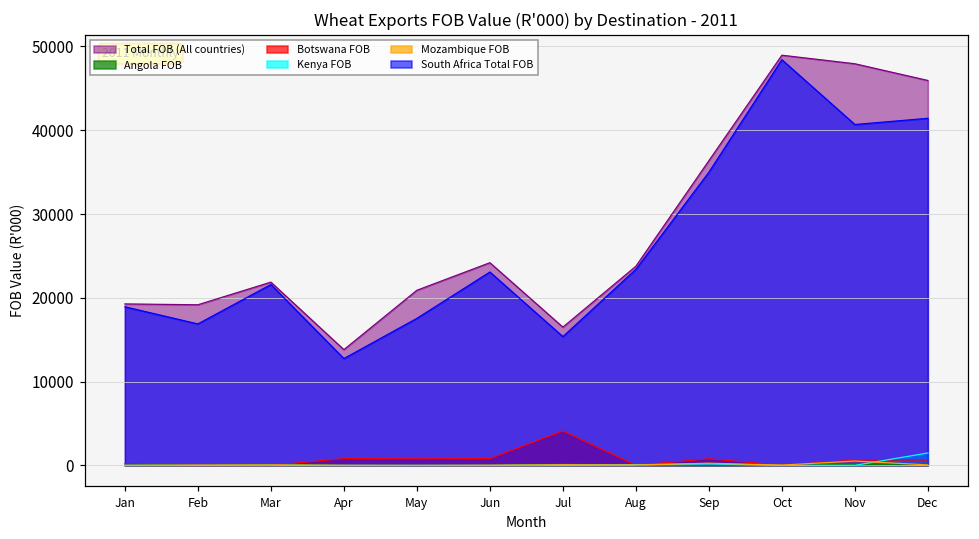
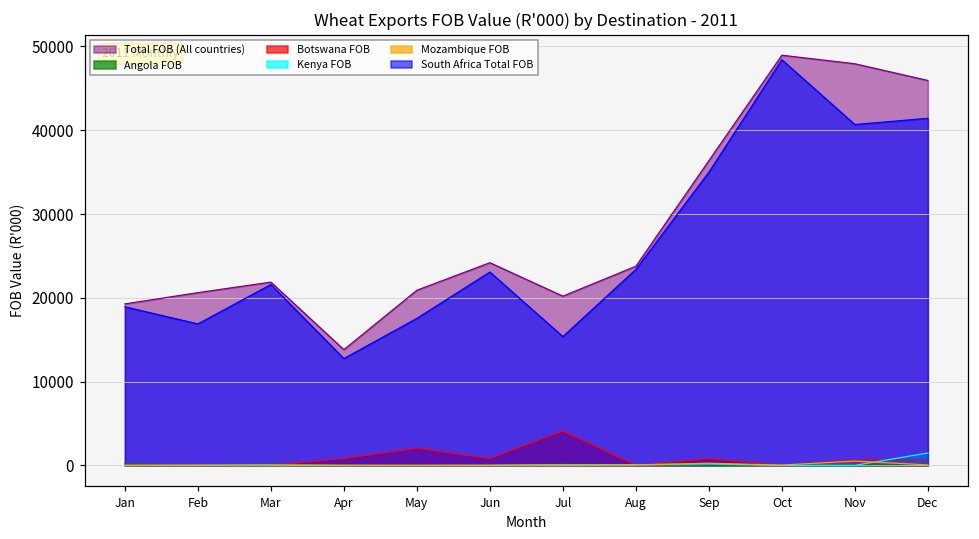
  {
    "Total FOB (All countries)": {
      "Jan": 19000,
-     "Feb": 19000,
+     "Feb": 21000,
      "Apr": 14000,
      "May": 21000,
      "Jun": 24000,
-     "Jul": 17000,
+     "Jul": 20000,
      "Aug": 24000,
      "Sep": 36000,
      "Oct": 49000,
      "Nov": 48000,
      "Dec": 46000
    },
    "Botswana FOB": {
      "Apr": 1000,
-     "May": 1000,
+     "May": 2000,
      "Jun": 1000,
      "Jul": 4000,
      "Sep": 1000,
      "Dec": 1000
    },
    "Kenya FOB": {
      "Dec": 1000
    },
    "South Africa Total FOB": {
      "Jan": 19000,
      "Feb": 17000,
      "Apr": 13000,
      "May": 18000,
      "Jun": 23000,
      "Jul": 15000,
      "Aug": 23000,
      "Sep": 35000,
      "Oct": 48000,
      "Nov": 41000,
      "Dec": 41000
    }
  }
